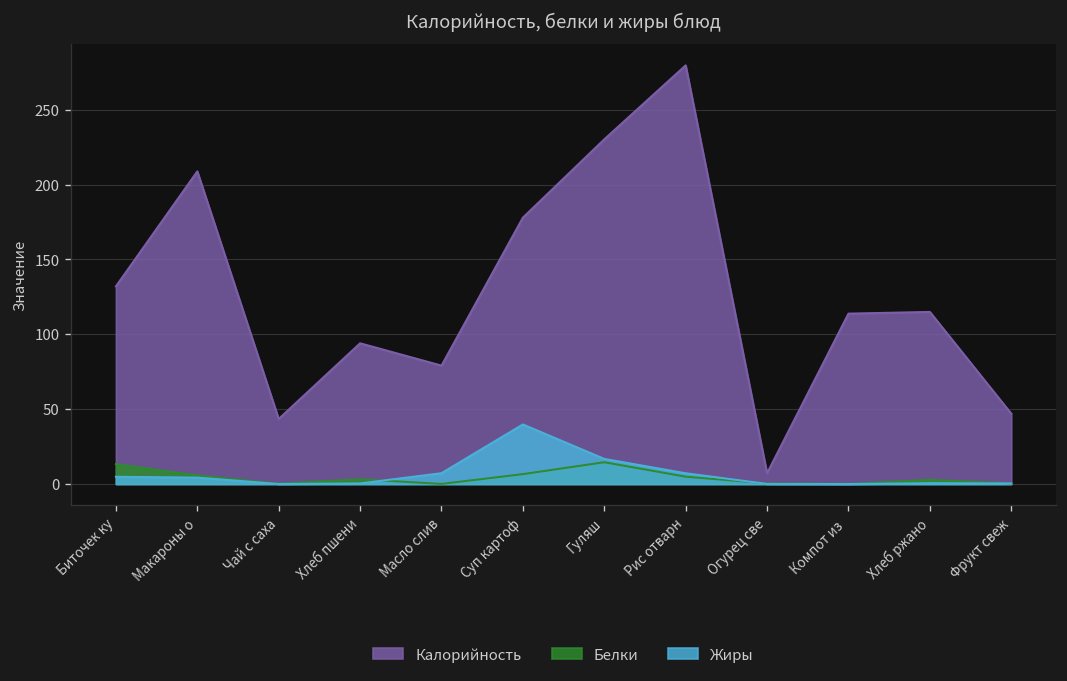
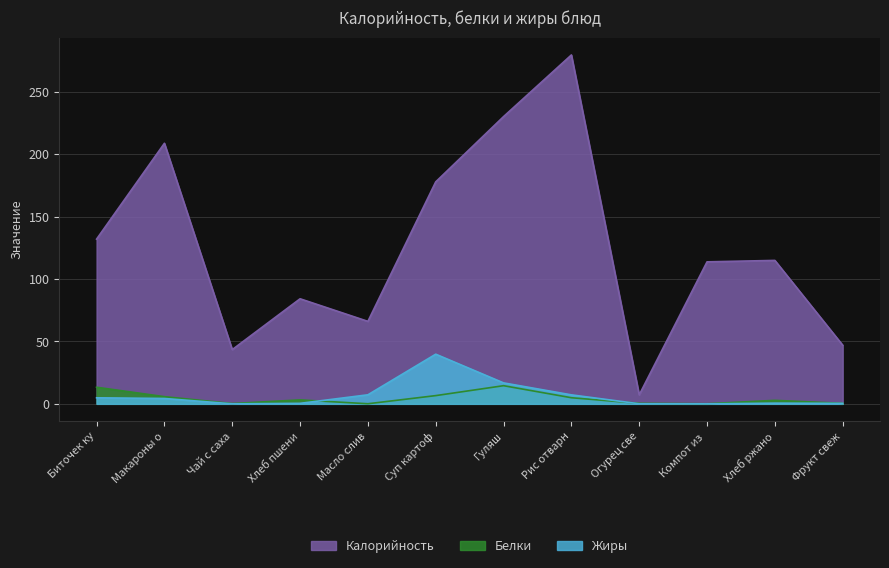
  {
    "Калорийность": {
      "Биточек ку": 132,
      "Макароны о": 209,
      "Чай с саха": 43,
-     "Хлеб пшени": 94,
-     "Масло слив": 79,
+     "Хлеб пшени": 84,
+     "Масло слив": 66,
      "Суп картоф": 178,
      "Гуляш": 230,
      "Рис отварн": 280,
      "Огурец све": 7,
      "Компот из": 114,
      "Хлеб ржано": 115,
      "Фрукт свеж": 47
    },
    "Белки": {
      "Биточек ку": 13,
      "Хлеб пшени": 3,
      "Масло слив": 0,
      "Суп картоф": 7,
      "Гуляш": 15,
      "Рис отварн": 5,
      "Хлеб ржано": 3
    },
    "Жиры": {
      "Биточек ку": 5,
      "Хлеб пшени": 0,
      "Масло слив": 7,
      "Суп картоф": 40,
      "Гуляш": 17,
      "Рис отварн": 7,
      "Хлеб ржано": 1
    }
  }
